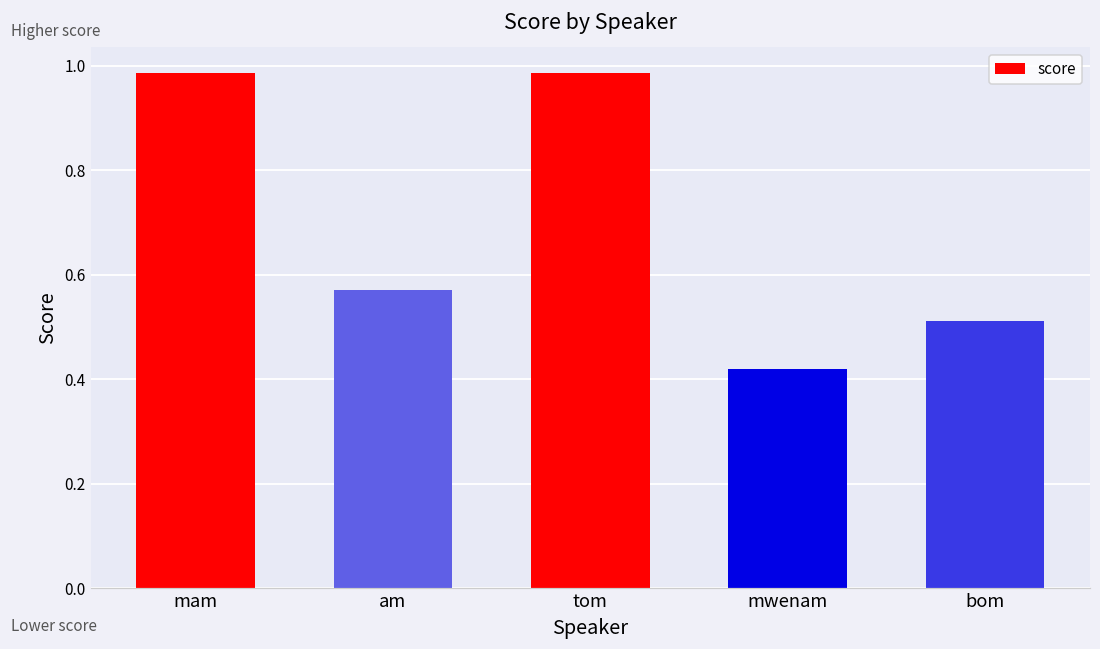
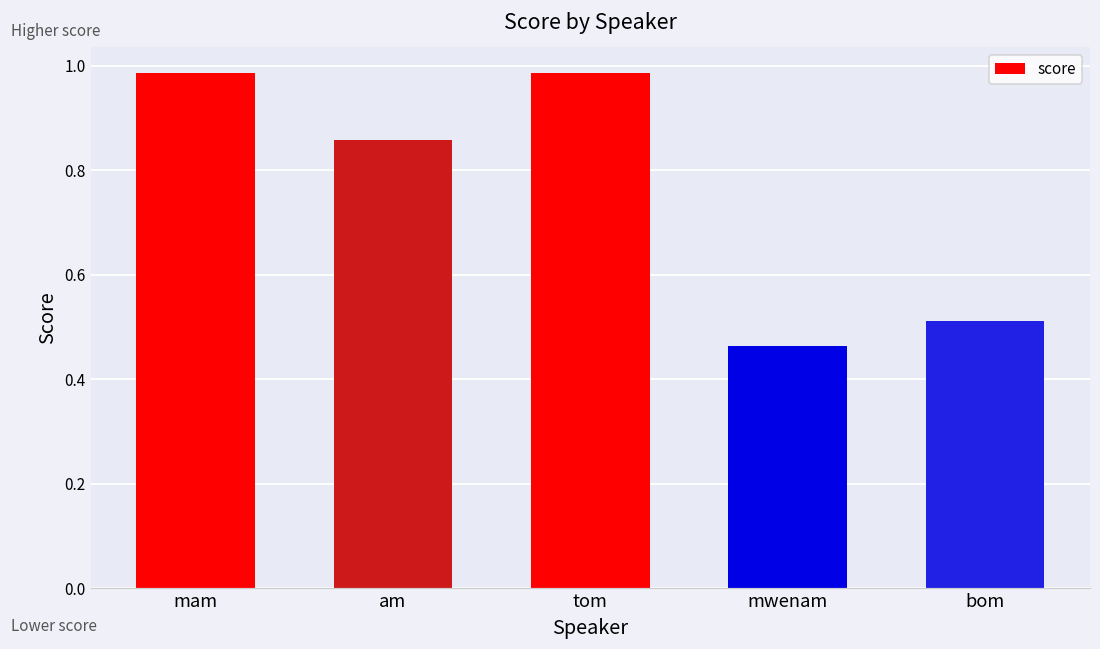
  {
    "mam": 0.99,
-   "am": 0.57,
+   "am": 0.86,
    "tom": 0.99,
-   "mwenam": 0.42,
+   "mwenam": 0.46,
    "bom": 0.51
  }
